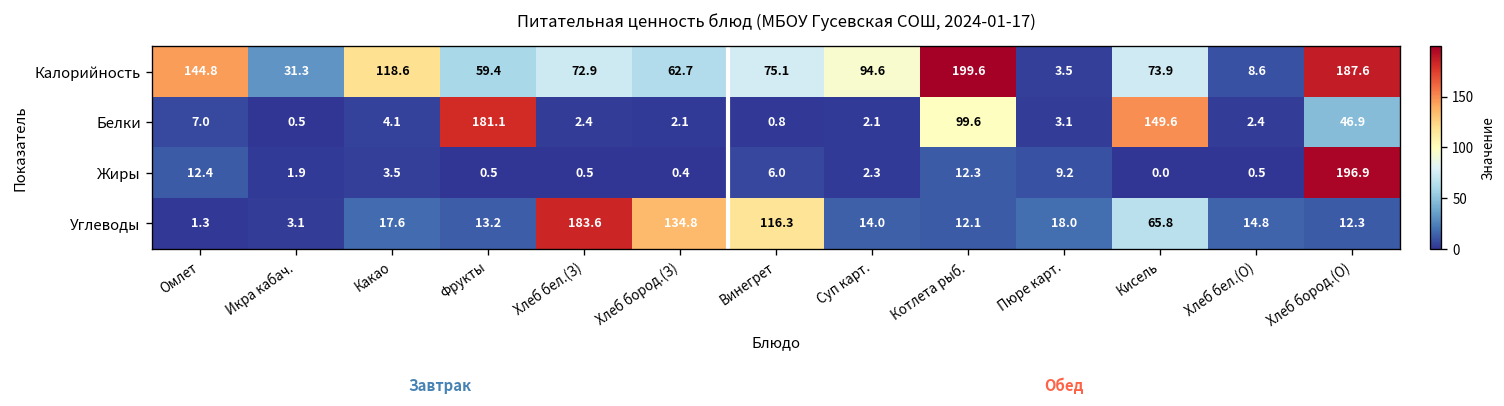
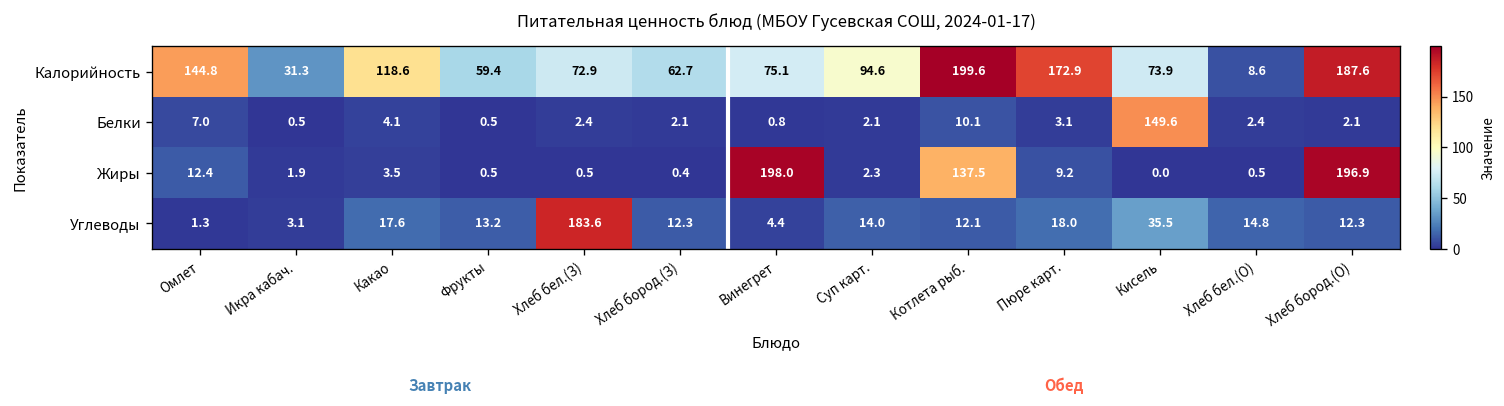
  {
    "Калорийность": {
      "Омлет": 144.8,
      "Икра кабач.": 31.3,
      "Какао": 118.6,
      "Фрукты": 59.4,
      "Хлеб бел.(З)": 72.9,
      "Хлеб бород.(З)": 62.7,
      "Винегрет": 75.1,
      "Суп карт.": 94.6,
      "Котлета рыб.": 199.6,
-     "Пюре карт.": 3.5,
+     "Пюре карт.": 172.9,
      "Кисель": 73.9,
      "Хлеб бел.(О)": 8.6,
      "Хлеб бород.(О)": 187.6
    },
    "Белки": {
      "Омлет": 7.0,
      "Икра кабач.": 0.5,
      "Какао": 4.1,
-     "Фрукты": 181.1,
+     "Фрукты": 0.5,
      "Хлеб бел.(З)": 2.4,
      "Хлеб бород.(З)": 2.1,
      "Винегрет": 0.8,
      "Суп карт.": 2.1,
-     "Котлета рыб.": 99.6,
+     "Котлета рыб.": 10.1,
      "Пюре карт.": 3.1,
      "Кисель": 149.6,
      "Хлеб бел.(О)": 2.4,
-     "Хлеб бород.(О)": 46.9
+     "Хлеб бород.(О)": 2.1
    },
    "Жиры": {
      "Омлет": 12.4,
      "Икра кабач.": 1.9,
      "Какао": 3.5,
      "Фрукты": 0.5,
      "Хлеб бел.(З)": 0.5,
      "Хлеб бород.(З)": 0.4,
-     "Винегрет": 6.0,
+     "Винегрет": 198.0,
      "Суп карт.": 2.3,
-     "Котлета рыб.": 12.3,
+     "Котлета рыб.": 137.5,
      "Пюре карт.": 9.2,
      "Кисель": 0.0,
      "Хлеб бел.(О)": 0.5,
      "Хлеб бород.(О)": 196.9
    },
    "Углеводы": {
      "Омлет": 1.3,
      "Икра кабач.": 3.1,
      "Какао": 17.6,
      "Фрукты": 13.2,
      "Хлеб бел.(З)": 183.6,
-     "Хлеб бород.(З)": 134.8,
-     "Винегрет": 116.3,
+     "Хлеб бород.(З)": 12.3,
+     "Винегрет": 4.4,
      "Суп карт.": 14.0,
      "Котлета рыб.": 12.1,
      "Пюре карт.": 18.0,
-     "Кисель": 65.8,
+     "Кисель": 35.5,
      "Хлеб бел.(О)": 14.8,
      "Хлеб бород.(О)": 12.3
    }
  }
